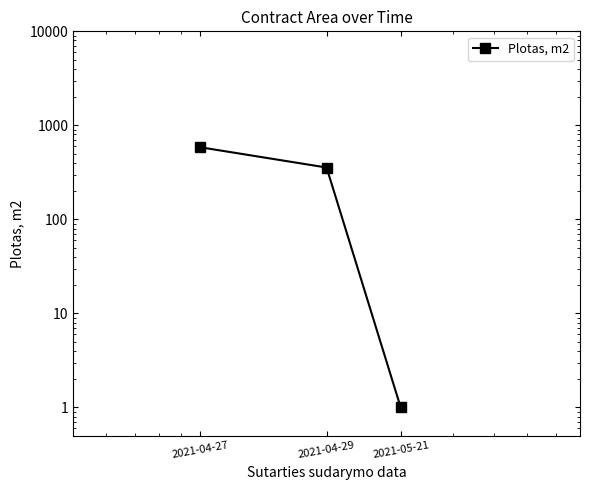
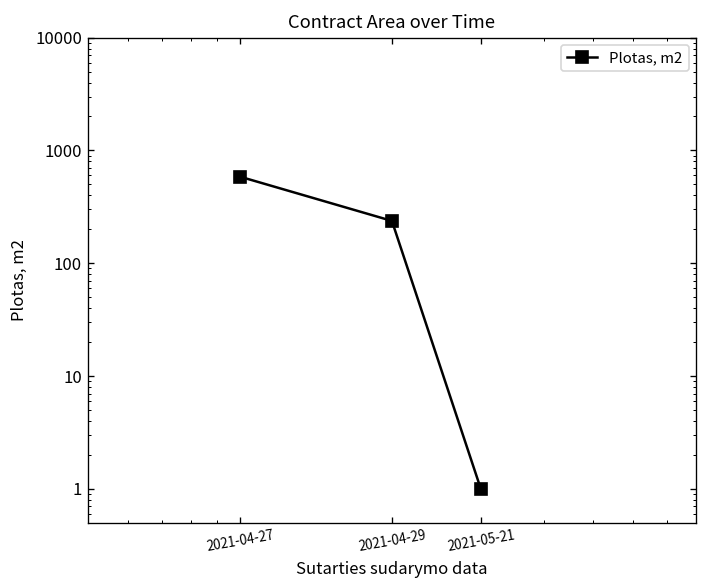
  {
    "2021-04-27": 600,
-   "2021-04-29": 360,
+   "2021-04-29": 240,
    "2021-05-21": 1
  }
